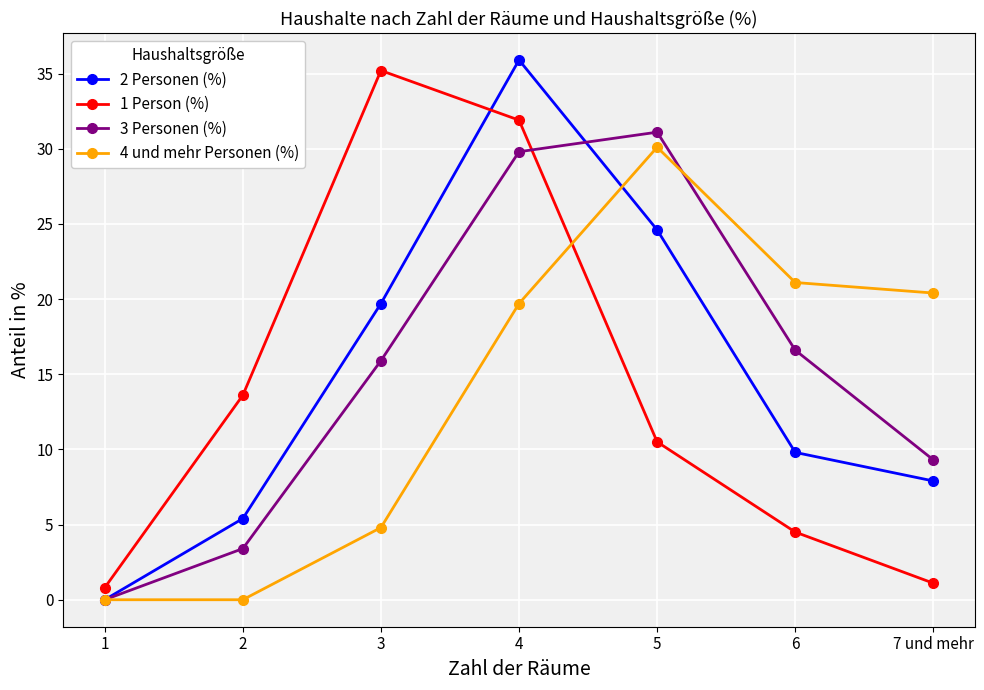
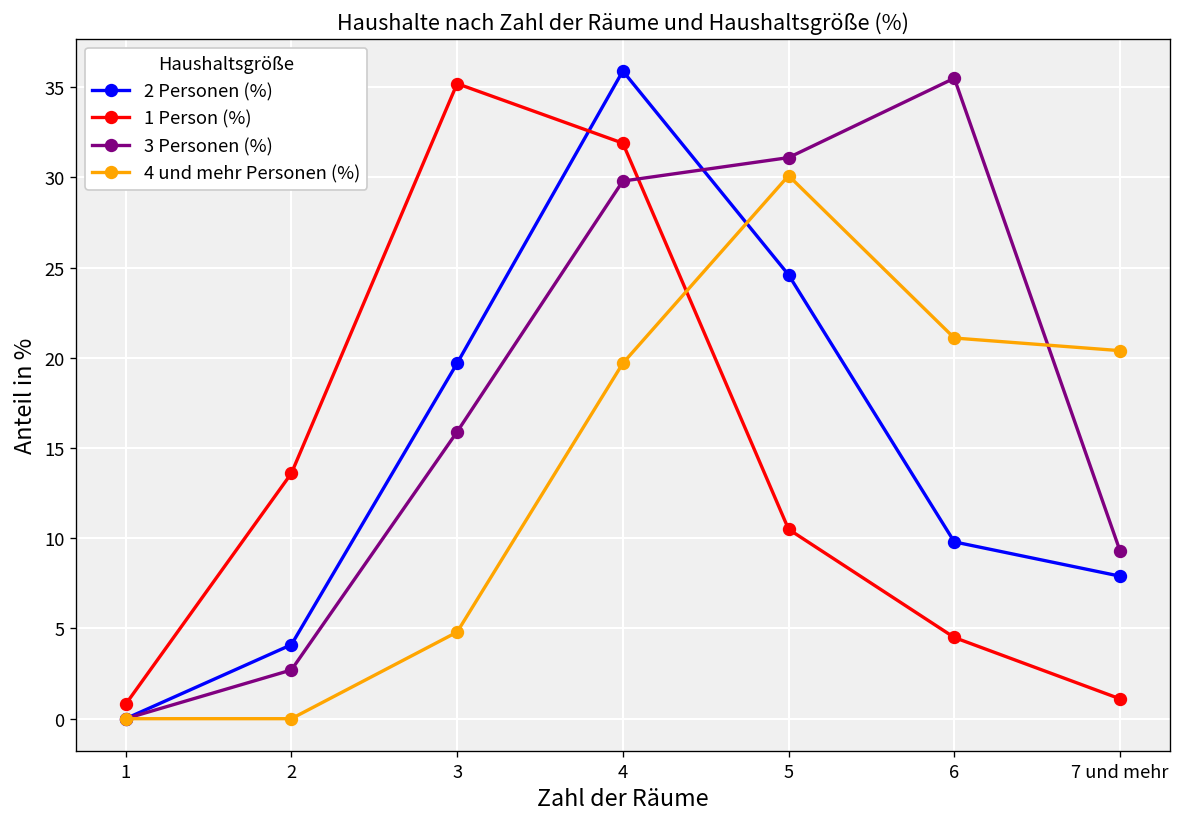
  {
    "2 Personen (%)": {
-     "2": 5.4,
+     "2": 4.1,
      "3": 19.7,
      "4": 35.9,
      "5": 24.6,
      "6": 9.8,
      "7 und mehr": 7.9
    },
    "1 Person (%)": {
      "1": 0.8,
      "2": 13.6,
      "3": 35.2,
      "4": 31.9,
      "5": 10.5,
      "6": 4.5,
      "7 und mehr": 1.1
    },
    "3 Personen (%)": {
-     "2": 3.4,
+     "2": 2.7,
      "3": 15.9,
      "4": 29.8,
      "5": 31.1,
-     "6": 16.6,
+     "6": 35.5,
      "7 und mehr": 9.3
    },
    "4 und mehr Personen (%)": {
      "2": 0.0,
      "3": 4.8,
      "4": 19.7,
      "5": 30.1,
      "6": 21.1,
      "7 und mehr": 20.4
    }
  }
